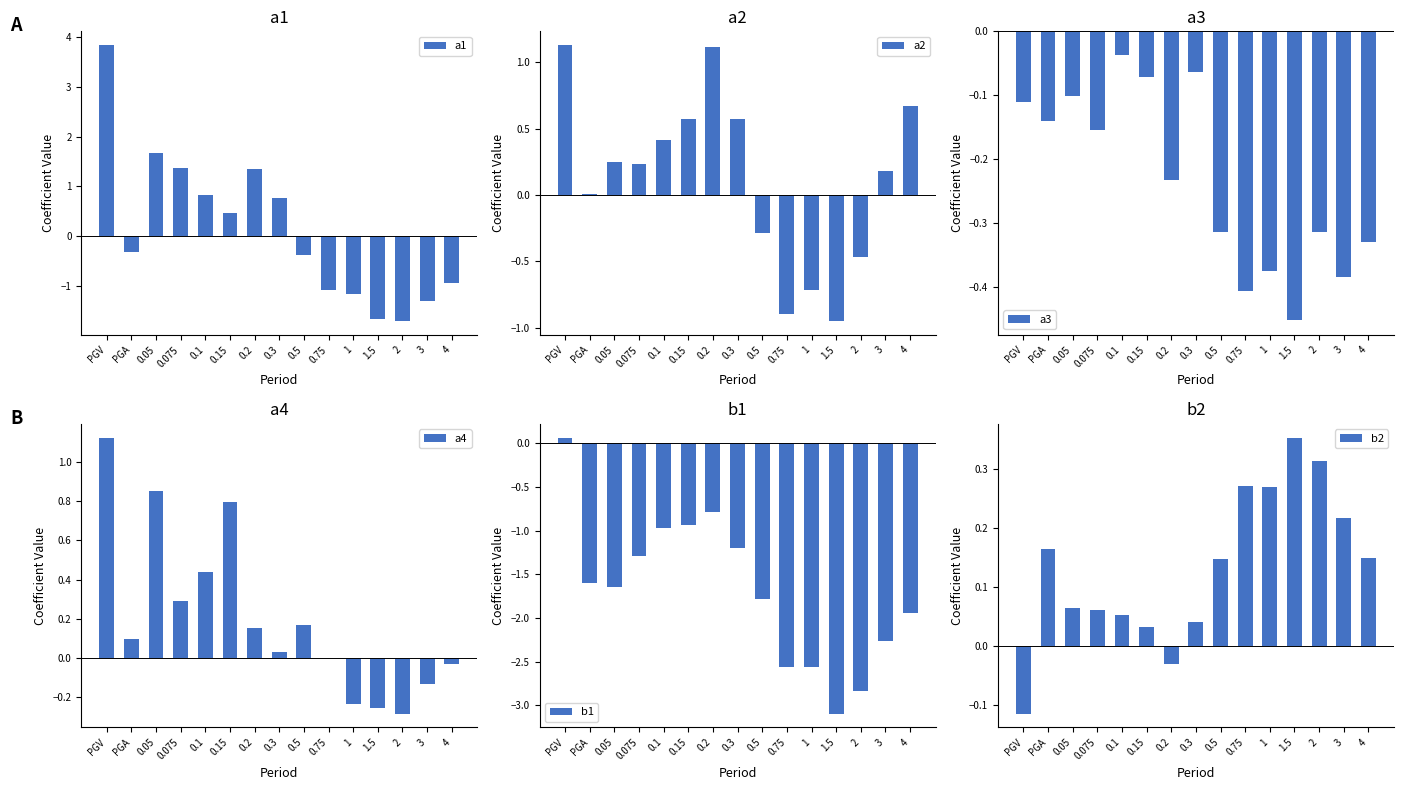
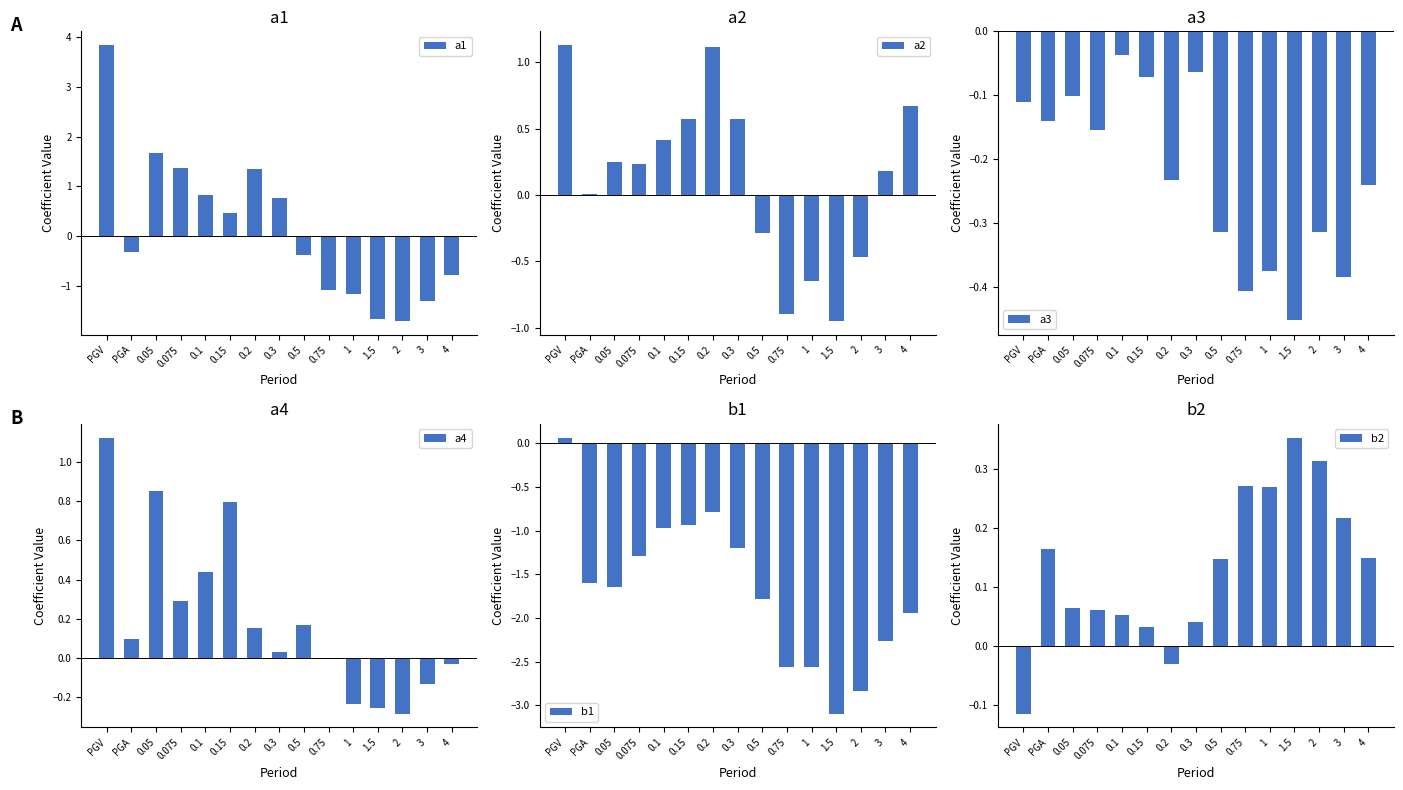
  {
    "a1": {
      "PGV": 3.8,
      "PGA": -0.3,
      "0.05": 1.7,
      "0.075": 1.4,
      "0.1": 0.8,
      "0.15": 0.5,
      "0.2": 1.4,
      "0.3": 0.8,
      "0.5": -0.4,
      "0.75": -1.1,
      "1": -1.2,
      "1.5": -1.7,
      "2": -1.7,
      "3": -1.3,
-     "4": -1.0
+     "4": -0.8
    },
    "a2": {
      "PGV": 1.13,
      "0.05": 0.25,
      "0.075": 0.23,
      "0.1": 0.41,
      "0.15": 0.57,
      "0.2": 1.11,
      "0.3": 0.57,
      "0.5": -0.29,
      "0.75": -0.90,
-     "1": -0.71,
+     "1": -0.65,
      "1.5": -0.95,
      "2": -0.47,
      "3": 0.18,
      "4": 0.67
    },
    "a3": {
      "PGV": -0.11,
      "PGA": -0.14,
      "0.05": -0.10,
      "0.075": -0.15,
      "0.1": -0.04,
      "0.15": -0.07,
      "0.2": -0.23,
      "0.3": -0.06,
      "0.5": -0.31,
      "0.75": -0.41,
      "1": -0.37,
      "1.5": -0.45,
      "2": -0.31,
      "3": -0.38,
-     "4": -0.33
+     "4": -0.24
    },
    "a4": {
      "PGV": 1.13,
      "PGA": 0.10,
      "0.05": 0.85,
      "0.075": 0.29,
      "0.1": 0.44,
      "0.15": 0.80,
      "0.2": 0.15,
      "0.3": 0.03,
      "0.5": 0.17,
      "1": -0.24,
      "1.5": -0.26,
      "2": -0.28,
      "3": -0.13,
      "4": -0.03
    },
    "b1": {
      "PGV": 0.1,
      "PGA": -1.6,
      "0.05": -1.6,
      "0.075": -1.3,
      "0.1": -1.0,
      "0.15": -0.9,
      "0.2": -0.8,
      "0.3": -1.2,
      "0.5": -1.8,
      "0.75": -2.6,
      "1": -2.6,
      "1.5": -3.1,
      "2": -2.8,
      "3": -2.3,
      "4": -1.9
    },
    "b2": {
      "PGV": -0.11,
      "PGA": 0.16,
      "0.05": 0.06,
      "0.075": 0.06,
      "0.1": 0.05,
      "0.15": 0.03,
      "0.2": -0.03,
      "0.3": 0.04,
      "0.5": 0.15,
      "0.75": 0.27,
      "1": 0.27,
      "1.5": 0.35,
      "2": 0.31,
      "3": 0.22,
      "4": 0.15
    }
  }
